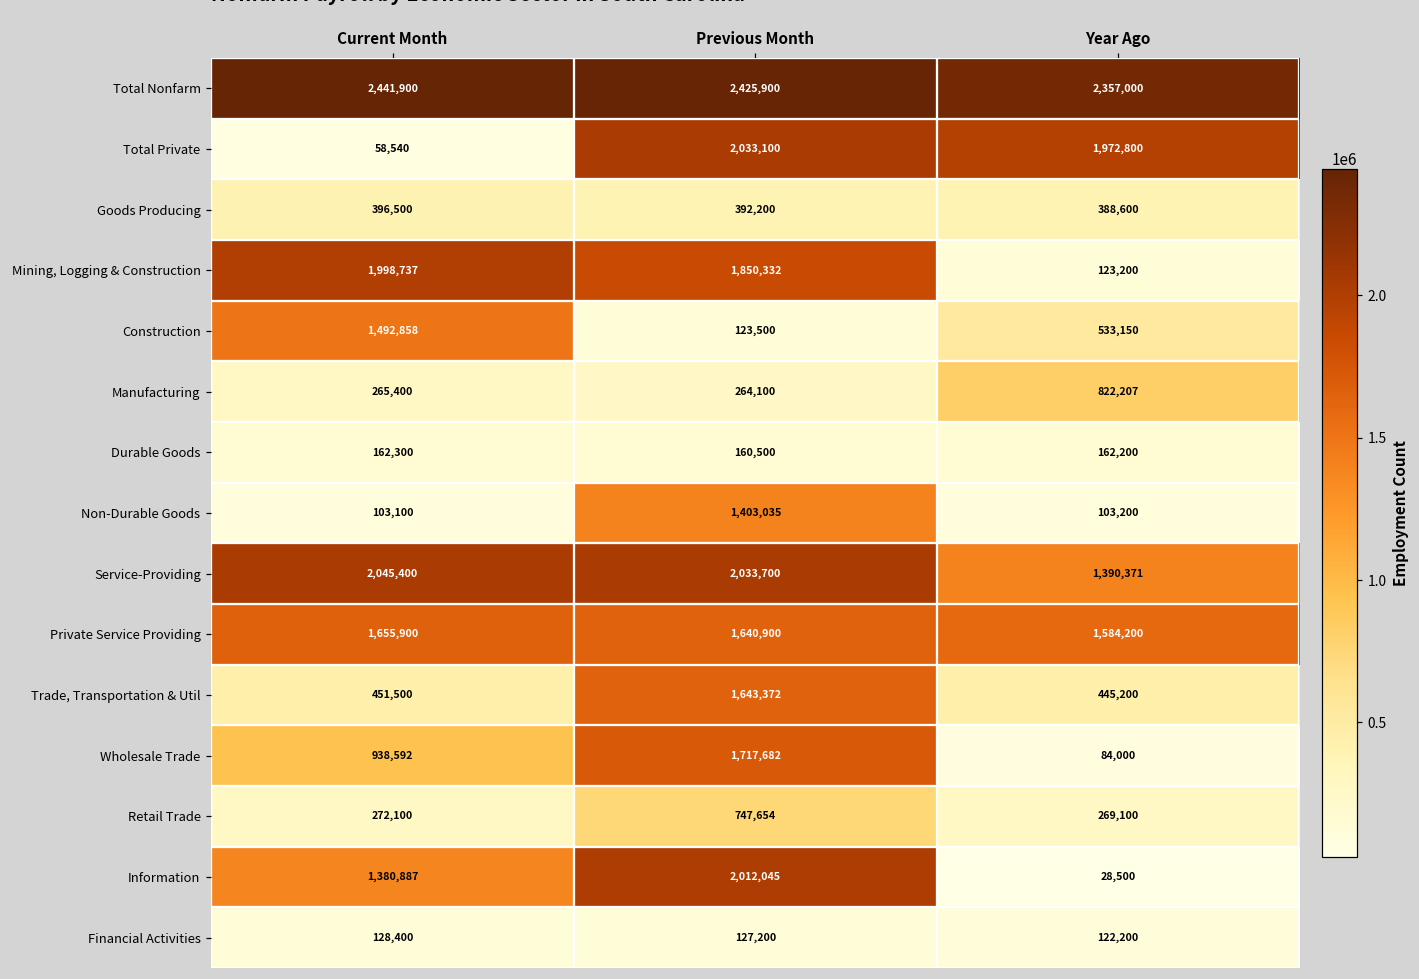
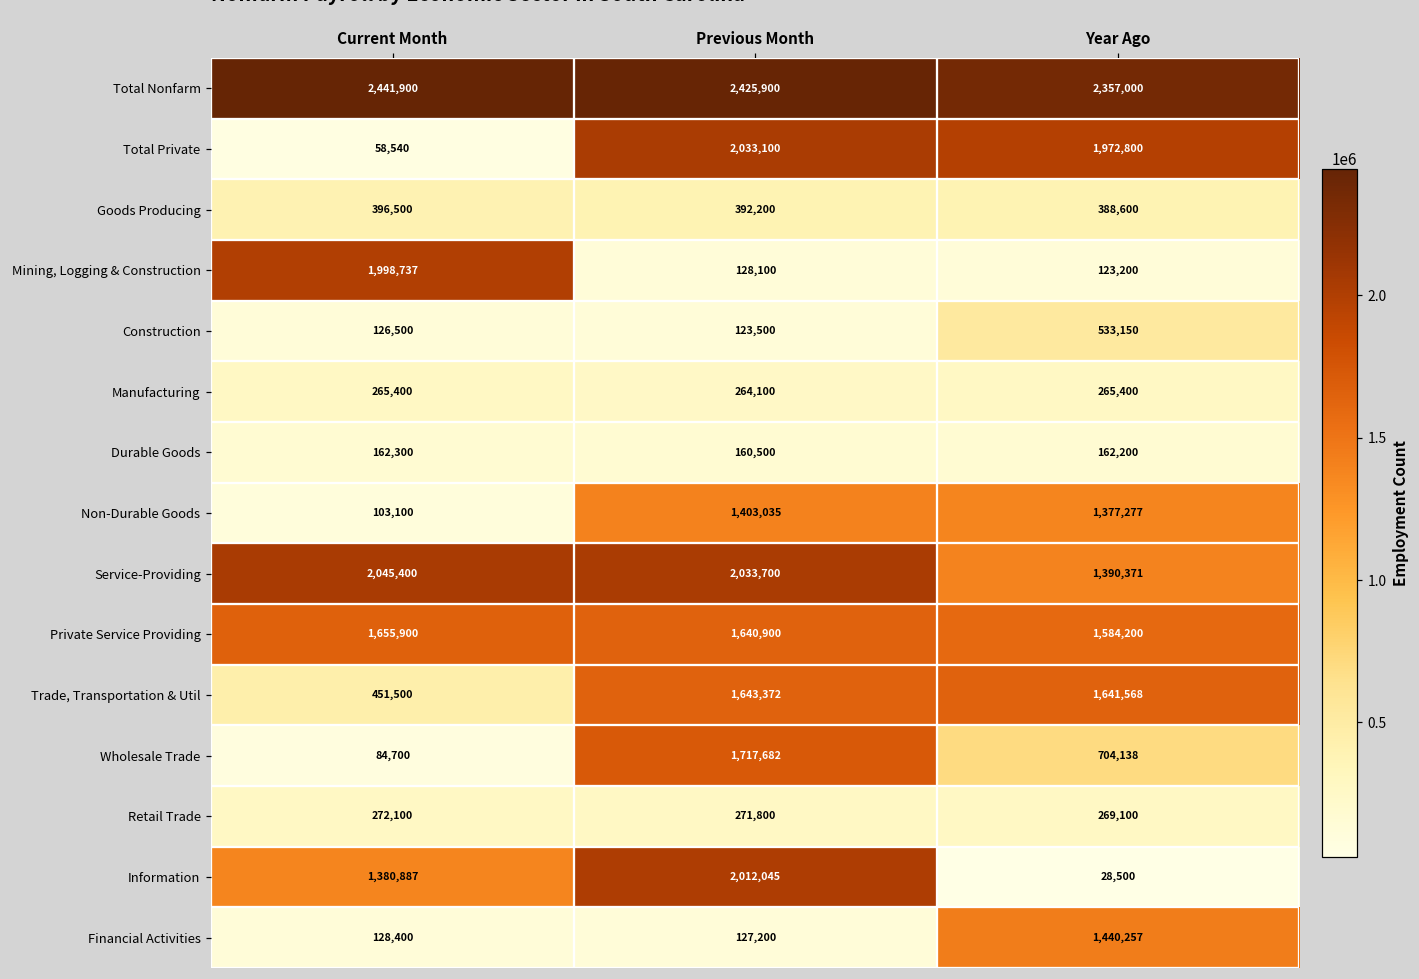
  {
    "Total Nonfarm": {
      "Current Month": "2,441,900",
      "Previous Month": "2,425,900",
      "Year Ago": "2,357,000"
    },
    "Total Private": {
      "Current Month": "58,540",
      "Previous Month": "2,033,100",
      "Year Ago": "1,972,800"
    },
    "Goods Producing": {
      "Current Month": "396,500",
      "Previous Month": "392,200",
      "Year Ago": "388,600"
    },
    "Mining, Logging & Construction": {
      "Current Month": "1,998,737",
-     "Previous Month": "1,850,332",
+     "Previous Month": "128,100",
      "Year Ago": "123,200"
    },
    "Construction": {
-     "Current Month": "1,492,858",
+     "Current Month": "126,500",
      "Previous Month": "123,500",
      "Year Ago": "533,150"
    },
    "Manufacturing": {
      "Current Month": "265,400",
      "Previous Month": "264,100",
-     "Year Ago": "822,207"
+     "Year Ago": "265,400"
    },
    "Durable Goods": {
      "Current Month": "162,300",
      "Previous Month": "160,500",
      "Year Ago": "162,200"
    },
    "Non-Durable Goods": {
      "Current Month": "103,100",
      "Previous Month": "1,403,035",
-     "Year Ago": "103,200"
+     "Year Ago": "1,377,277"
    },
    "Service-Providing": {
      "Current Month": "2,045,400",
      "Previous Month": "2,033,700",
      "Year Ago": "1,390,371"
    },
    "Private Service Providing": {
      "Current Month": "1,655,900",
      "Previous Month": "1,640,900",
      "Year Ago": "1,584,200"
    },
    "Trade, Transportation & Util": {
      "Current Month": "451,500",
      "Previous Month": "1,643,372",
-     "Year Ago": "445,200"
+     "Year Ago": "1,641,568"
    },
    "Wholesale Trade": {
-     "Current Month": "938,592",
+     "Current Month": "84,700",
      "Previous Month": "1,717,682",
-     "Year Ago": "84,000"
+     "Year Ago": "704,138"
    },
    "Retail Trade": {
      "Current Month": "272,100",
-     "Previous Month": "747,654",
+     "Previous Month": "271,800",
      "Year Ago": "269,100"
    },
    "Information": {
      "Current Month": "1,380,887",
      "Previous Month": "2,012,045",
      "Year Ago": "28,500"
    },
    "Financial Activities": {
      "Current Month": "128,400",
      "Previous Month": "127,200",
-     "Year Ago": "122,200"
+     "Year Ago": "1,440,257"
    }
  }
